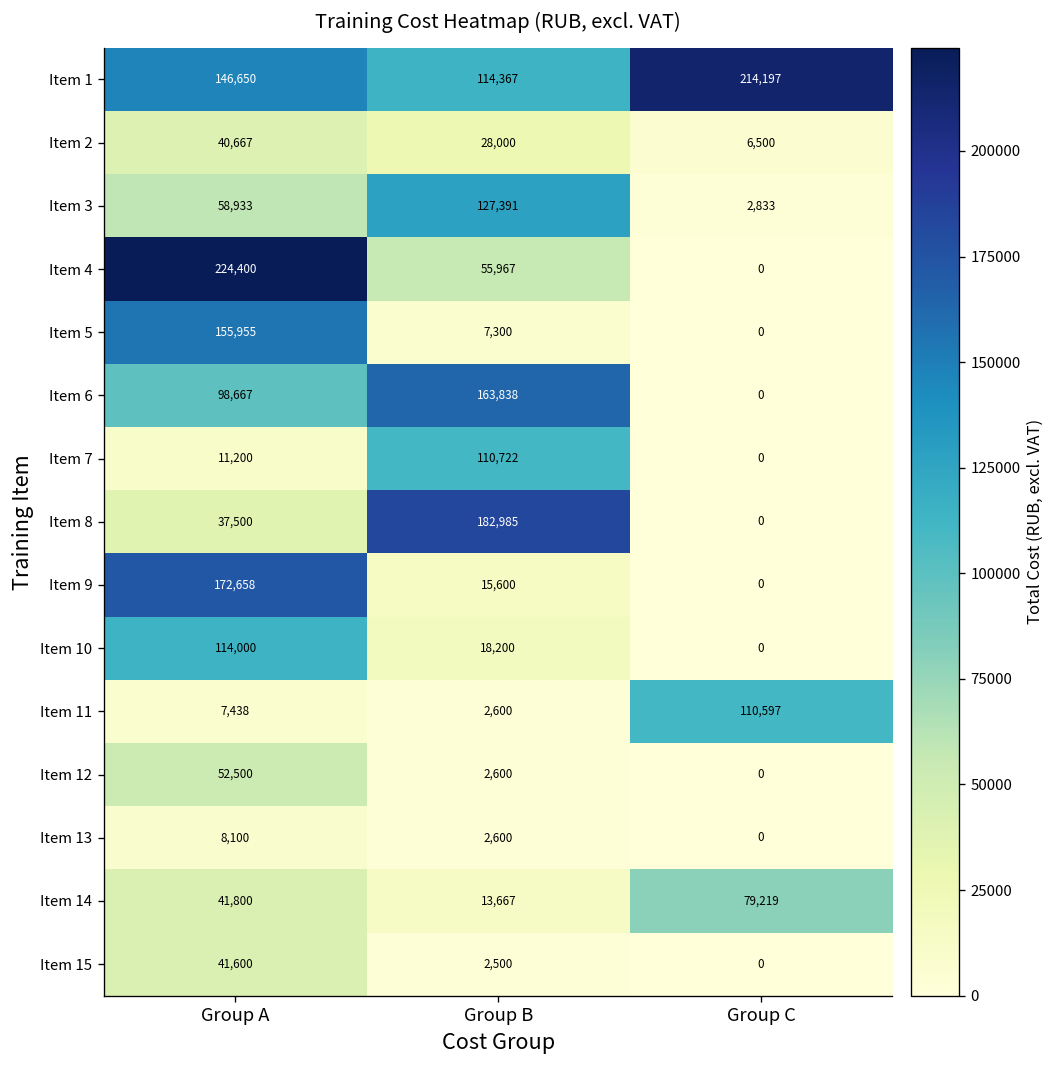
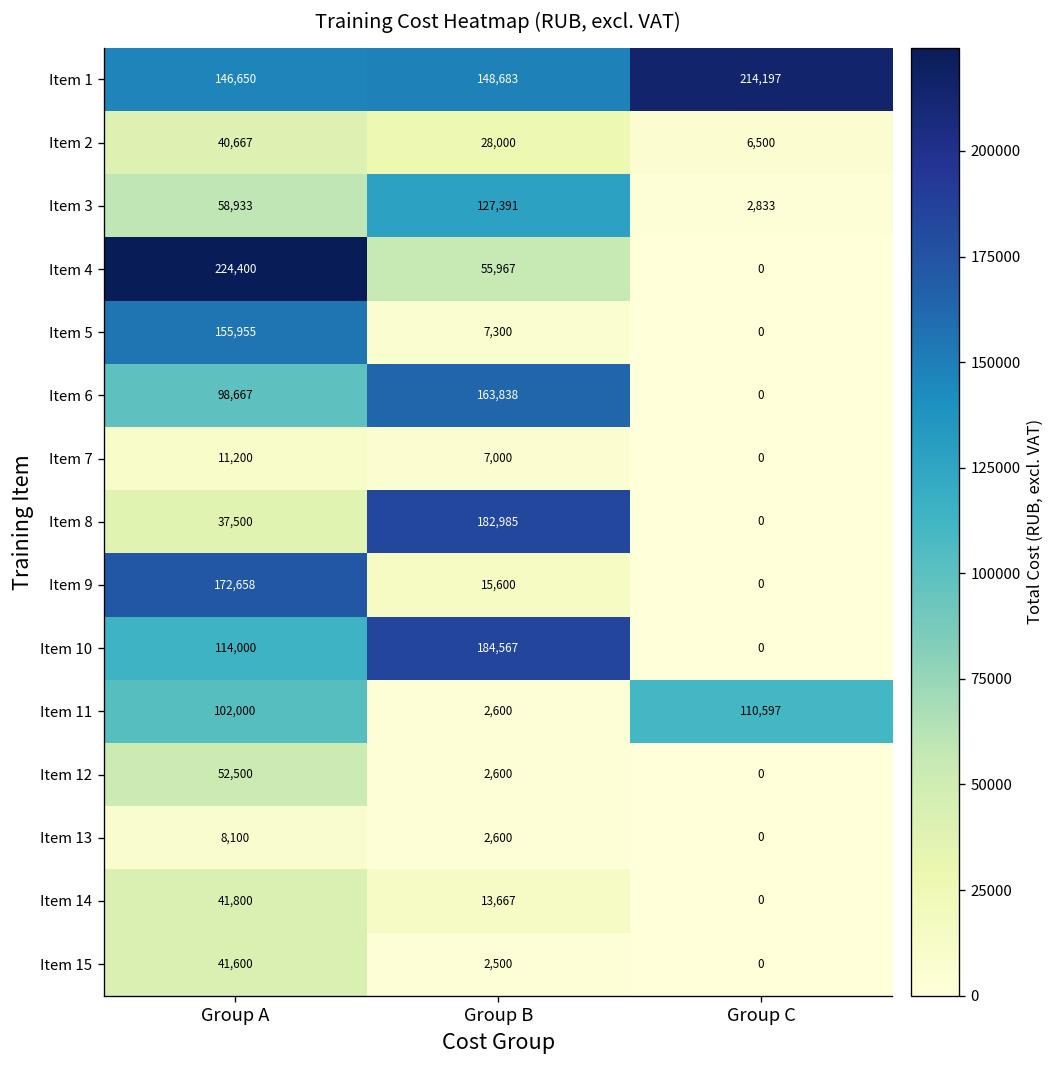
  {
    "Item 1": {
      "Group A": "146,650",
-     "Group B": "114,367",
+     "Group B": "148,683",
      "Group C": "214,197"
    },
    "Item 2": {
      "Group A": "40,667",
      "Group B": "28,000",
      "Group C": "6,500"
    },
    "Item 3": {
      "Group A": "58,933",
      "Group B": "127,391",
      "Group C": "2,833"
    },
    "Item 4": {
      "Group A": "224,400",
      "Group B": "55,967",
      "Group C": "0"
    },
    "Item 5": {
      "Group A": "155,955",
      "Group B": "7,300",
      "Group C": "0"
    },
    "Item 6": {
      "Group A": "98,667",
      "Group B": "163,838",
      "Group C": "0"
    },
    "Item 7": {
      "Group A": "11,200",
-     "Group B": "110,722",
+     "Group B": "7,000",
      "Group C": "0"
    },
    "Item 8": {
      "Group A": "37,500",
      "Group B": "182,985",
      "Group C": "0"
    },
    "Item 9": {
      "Group A": "172,658",
      "Group B": "15,600",
      "Group C": "0"
    },
    "Item 10": {
      "Group A": "114,000",
-     "Group B": "18,200",
+     "Group B": "184,567",
      "Group C": "0"
    },
    "Item 11": {
-     "Group A": "7,438",
+     "Group A": "102,000",
      "Group B": "2,600",
      "Group C": "110,597"
    },
    "Item 12": {
      "Group A": "52,500",
      "Group B": "2,600",
      "Group C": "0"
    },
    "Item 13": {
      "Group A": "8,100",
      "Group B": "2,600",
      "Group C": "0"
    },
    "Item 14": {
      "Group A": "41,800",
      "Group B": "13,667",
-     "Group C": "79,219"
+     "Group C": "0"
    },
    "Item 15": {
      "Group A": "41,600",
      "Group B": "2,500",
      "Group C": "0"
    }
  }
